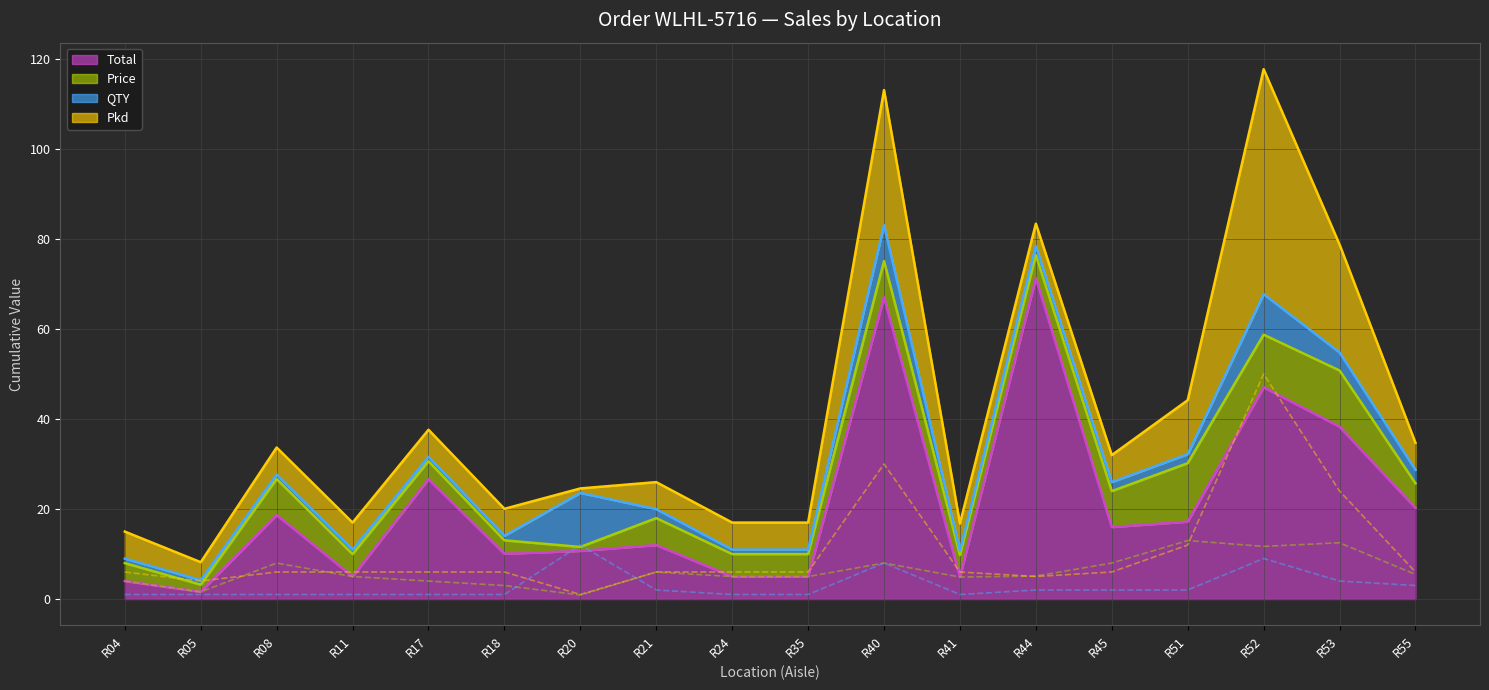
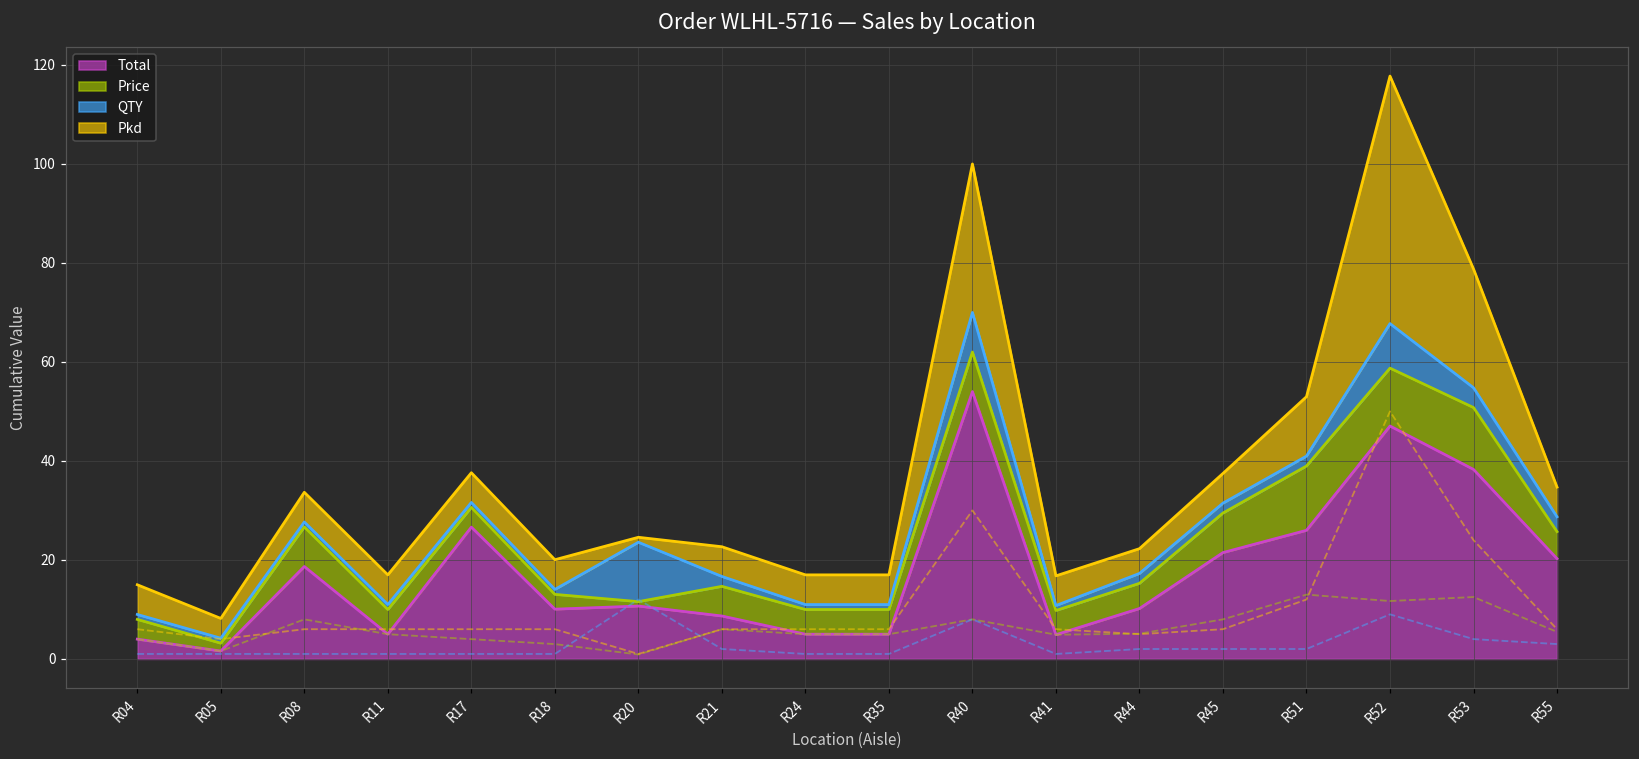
  {
    "Total": {
      "R08": 19,
      "R17": 27,
      "R18": 10,
      "R20": 11,
-     "R21": 12,
-     "R40": 67,
-     "R44": 71,
-     "R45": 16,
-     "R51": 17,
+     "R21": 9,
+     "R40": 54,
+     "R44": 10,
+     "R45": 21,
+     "R51": 26,
      "R52": 47,
      "R53": 38,
      "R55": 20
    }
  }
